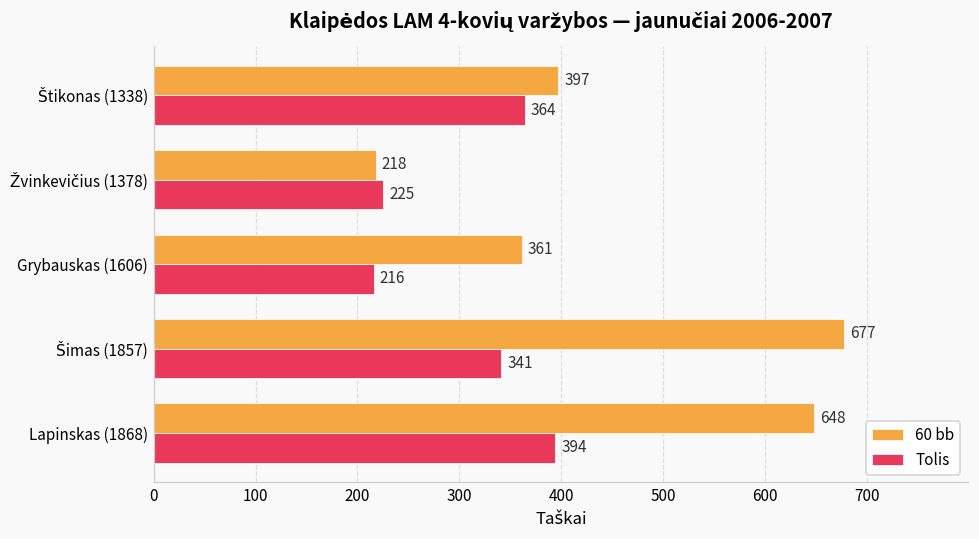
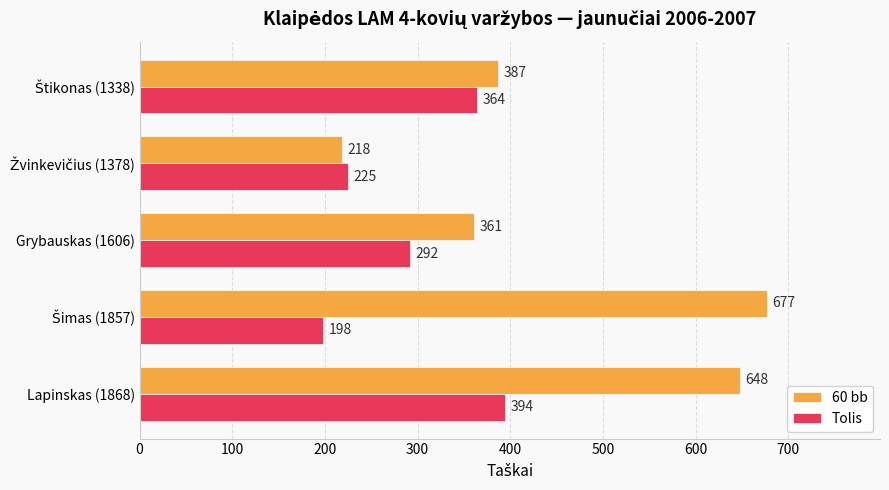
  {
    "60 bb": {
-     "Štikonas (1338)": 397,
+     "Štikonas (1338)": 387,
      "Žvinkevičius (1378)": 218,
      "Grybauskas (1606)": 361,
      "Šimas (1857)": 677,
      "Lapinskas (1868)": 648
    },
    "Tolis": {
      "Štikonas (1338)": 364,
      "Žvinkevičius (1378)": 225,
-     "Grybauskas (1606)": 216,
-     "Šimas (1857)": 341,
+     "Grybauskas (1606)": 292,
+     "Šimas (1857)": 198,
      "Lapinskas (1868)": 394
    }
  }
